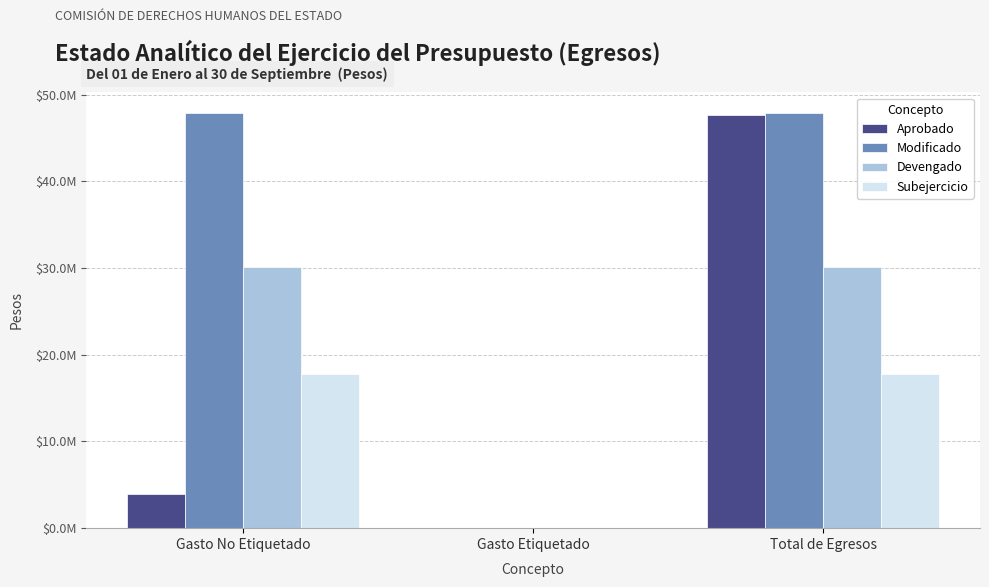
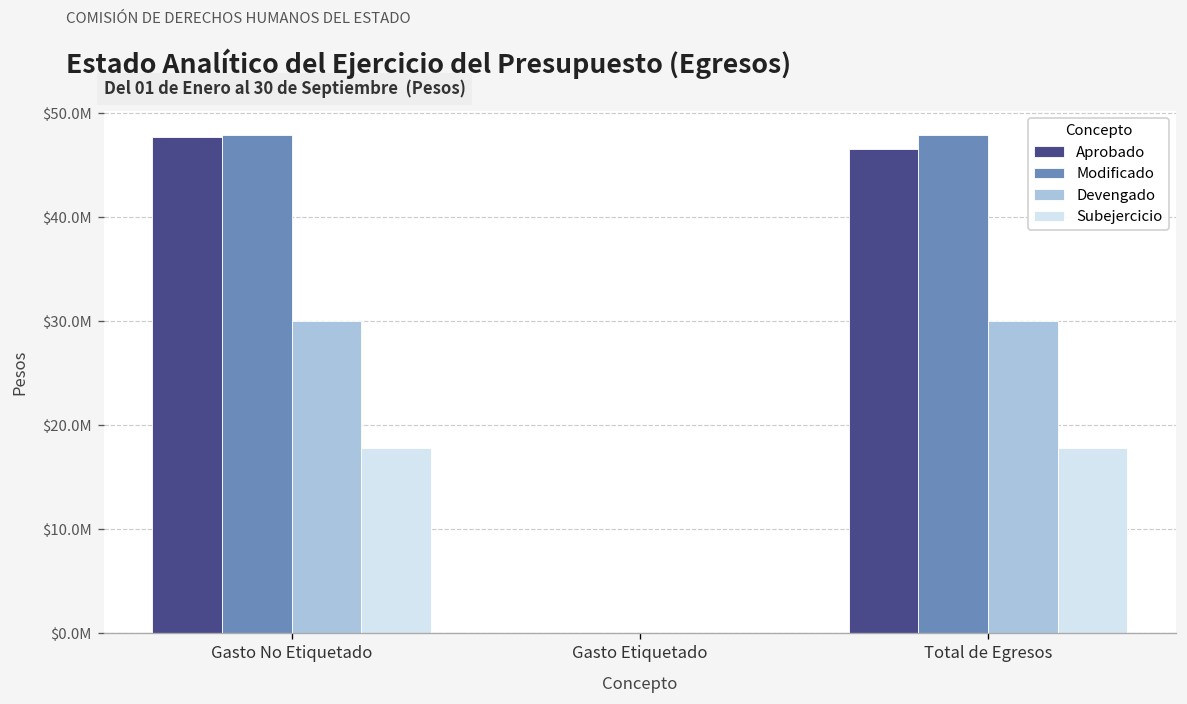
  {
    "Aprobado": {
-     "Gasto No Etiquetado": "$4000000",
+     "Gasto No Etiquetado": "$48000000",
      "Gasto Etiquetado": "$0",
-     "Total de Egresos": "$48000000"
+     "Total de Egresos": "$47000000"
    },
    "Modificado": {
      "Gasto No Etiquetado": "$48000000",
      "Gasto Etiquetado": "$0",
      "Total de Egresos": "$48000000"
    }
  }
